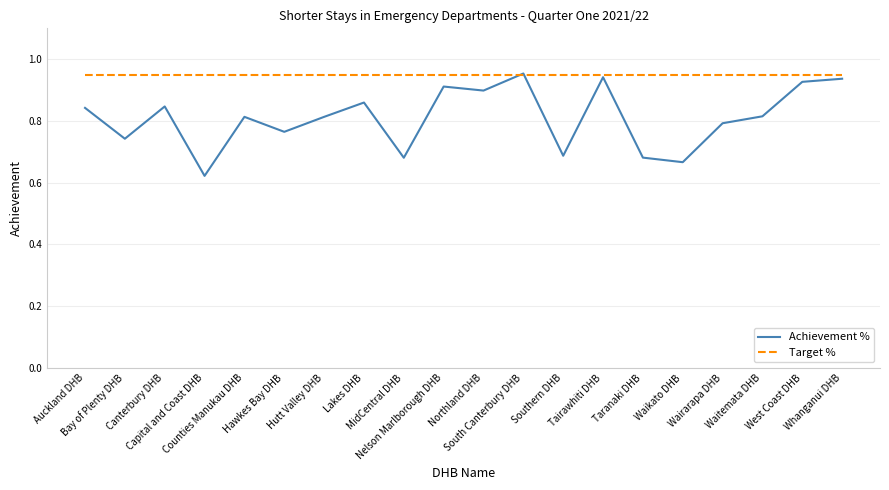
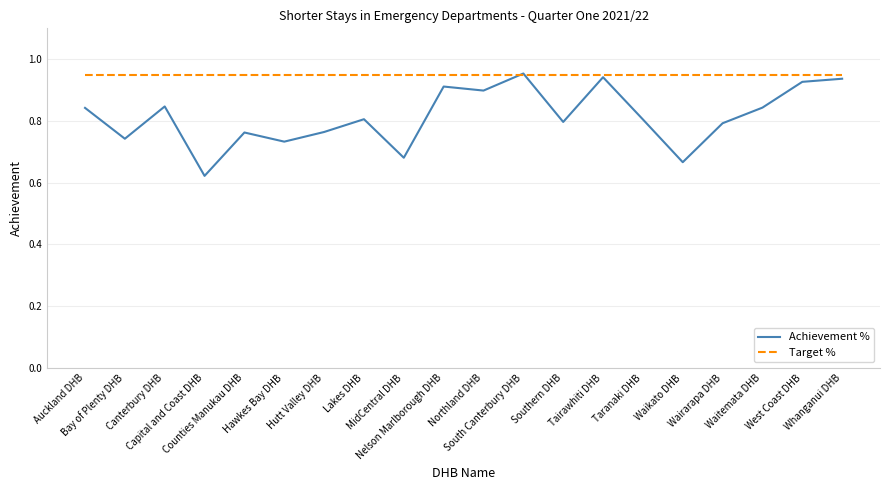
  {
    "Achievement %": {
      "Auckland DHB": 0.84,
      "Bay of Plenty DHB": 0.74,
      "Canterbury DHB": 0.85,
      "Capital and Coast DHB": 0.62,
-     "Counties Manukau DHB": 0.81,
-     "Hawkes Bay DHB": 0.76,
-     "Hutt Valley DHB": 0.81,
-     "Lakes DHB": 0.86,
+     "Counties Manukau DHB": 0.76,
+     "Hawkes Bay DHB": 0.73,
+     "Hutt Valley DHB": 0.76,
+     "Lakes DHB": 0.81,
      "MidCentral DHB": 0.68,
      "Nelson Marlborough DHB": 0.91,
      "Northland DHB": 0.90,
-     "Southern DHB": 0.69,
-     "Taranaki DHB": 0.68,
+     "Southern DHB": 0.80,
+     "Taranaki DHB": 0.81,
      "Waikato DHB": 0.67,
      "Wairarapa DHB": 0.79,
-     "Waitemata DHB": 0.82,
+     "Waitemata DHB": 0.84,
      "West Coast DHB": 0.93,
      "Whanganui DHB": 0.94
    },
    "Target %": {
      "Auckland DHB": 0.95,
      "Bay of Plenty DHB": 0.95,
      "Canterbury DHB": 0.95,
      "Capital and Coast DHB": 0.95,
      "Counties Manukau DHB": 0.95,
      "Hawkes Bay DHB": 0.95,
      "Hutt Valley DHB": 0.95,
      "Lakes DHB": 0.95,
      "MidCentral DHB": 0.95,
      "Nelson Marlborough DHB": 0.95,
      "Northland DHB": 0.95,
      "Southern DHB": 0.95,
      "Taranaki DHB": 0.95,
      "Waikato DHB": 0.95,
      "Wairarapa DHB": 0.95,
      "Waitemata DHB": 0.95,
      "West Coast DHB": 0.95,
      "Whanganui DHB": 0.95
    }
  }
